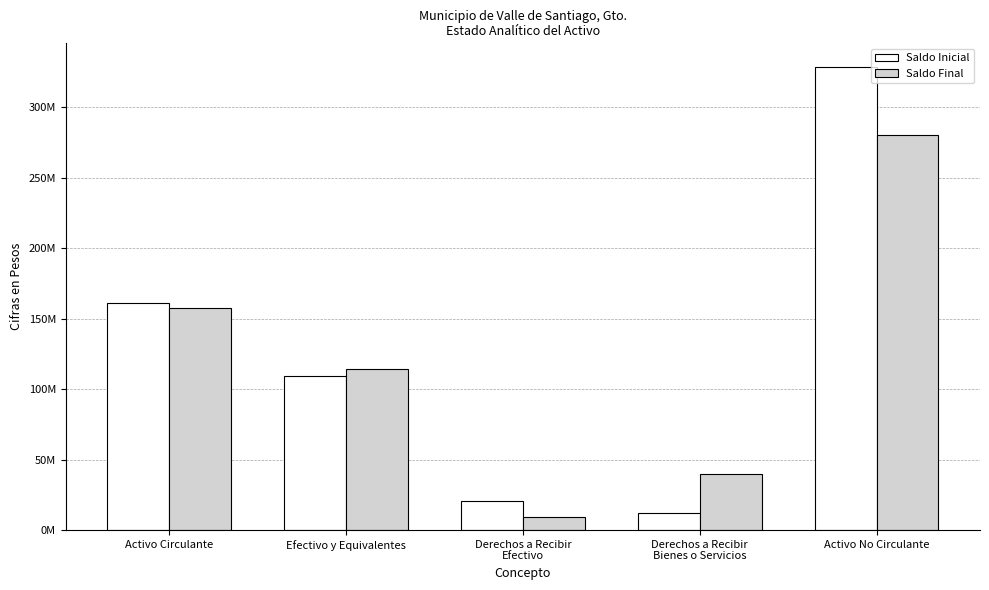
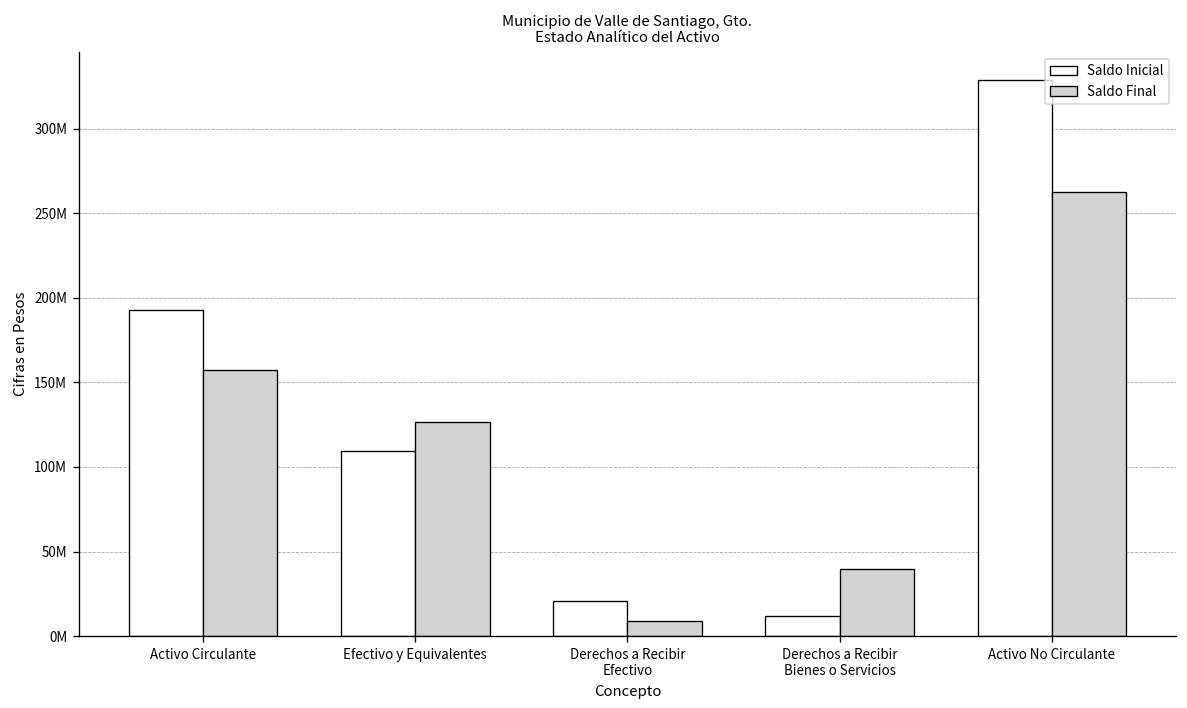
  {
    "Saldo Inicial": {
-     "Activo Circulante": 161000000,
+     "Activo Circulante": 193000000,
      "Efectivo y Equivalentes": 109000000,
      "Derechos a Recibir Efectivo": 21000000,
      "Derechos a Recibir Bienes o Servicios": 12000000,
      "Activo No Circulante": 329000000
    },
    "Saldo Final": {
      "Activo Circulante": 157000000,
-     "Efectivo y Equivalentes": 114000000,
+     "Efectivo y Equivalentes": 126000000,
      "Derechos a Recibir Efectivo": 9000000,
      "Derechos a Recibir Bienes o Servicios": 40000000,
-     "Activo No Circulante": 280000000
+     "Activo No Circulante": 262000000
    }
  }
